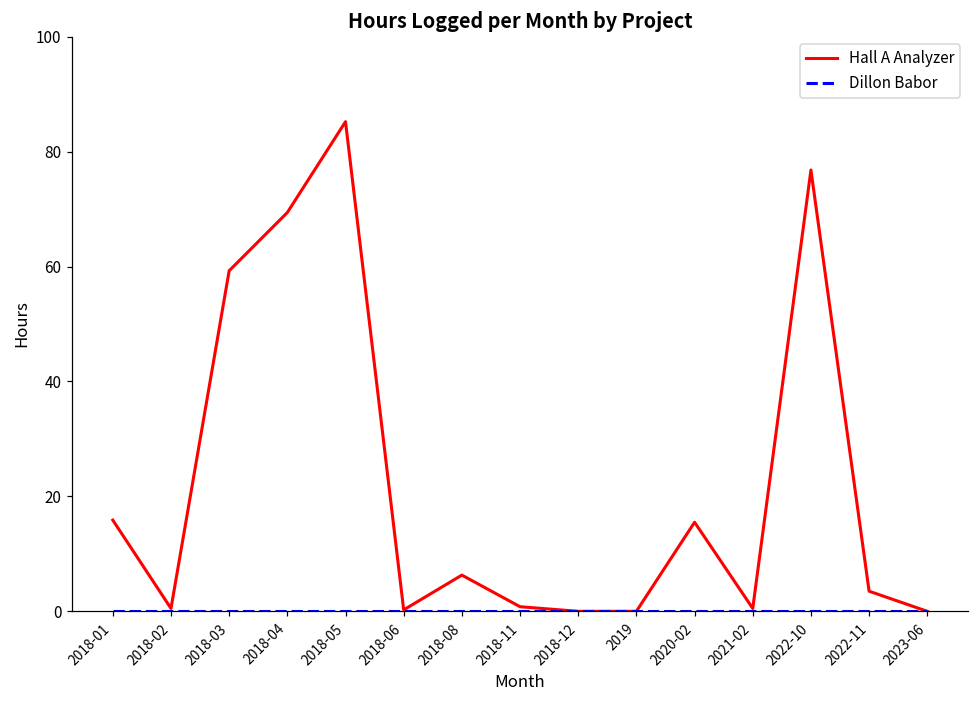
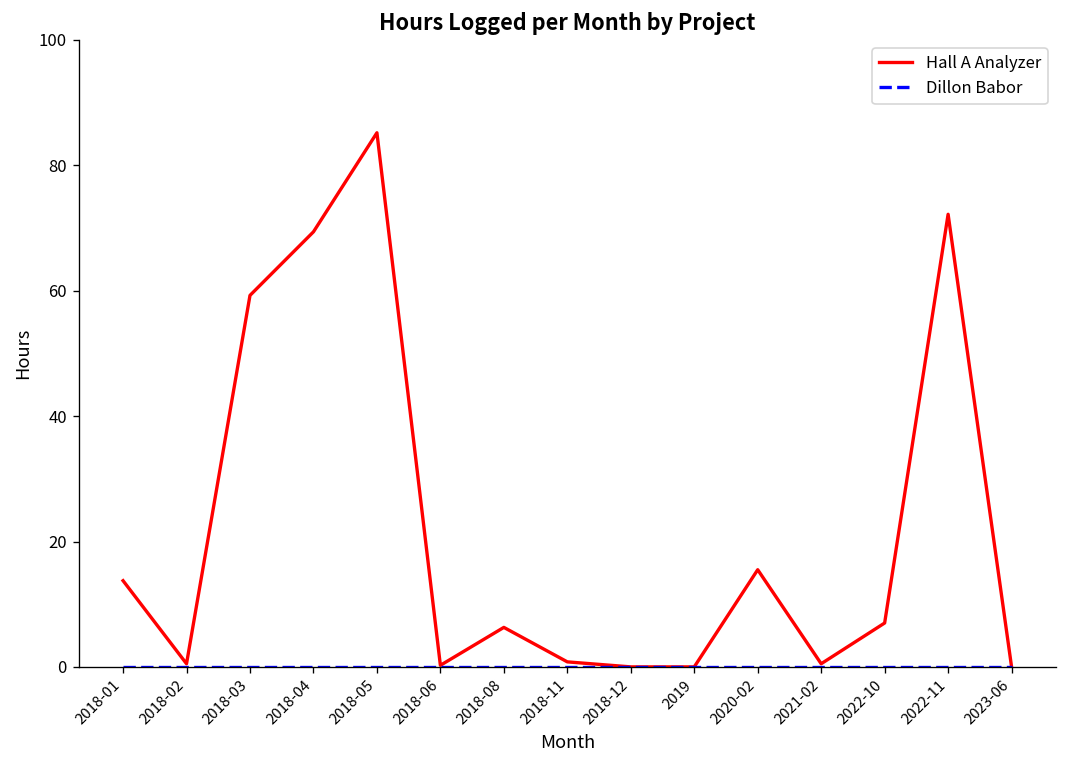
  {
    "Hall A Analyzer": {
-     "2018-01": 16,
+     "2018-01": 14,
      "2018-02": 1,
      "2018-03": 59,
      "2018-04": 69,
      "2018-05": 85,
      "2018-08": 6,
      "2018-11": 1,
      "2020-02": 16,
      "2021-02": 1,
-     "2022-10": 77,
-     "2022-11": 4
+     "2022-10": 7,
+     "2022-11": 72
    },
    "Dillon Babor": {
      "2018-01": 0,
      "2018-02": 0,
      "2018-03": 0,
      "2018-04": 0,
      "2018-05": 0,
      "2018-08": 0,
      "2018-11": 0,
      "2020-02": 0,
      "2021-02": 0,
      "2022-10": 0,
      "2022-11": 0
    }
  }
